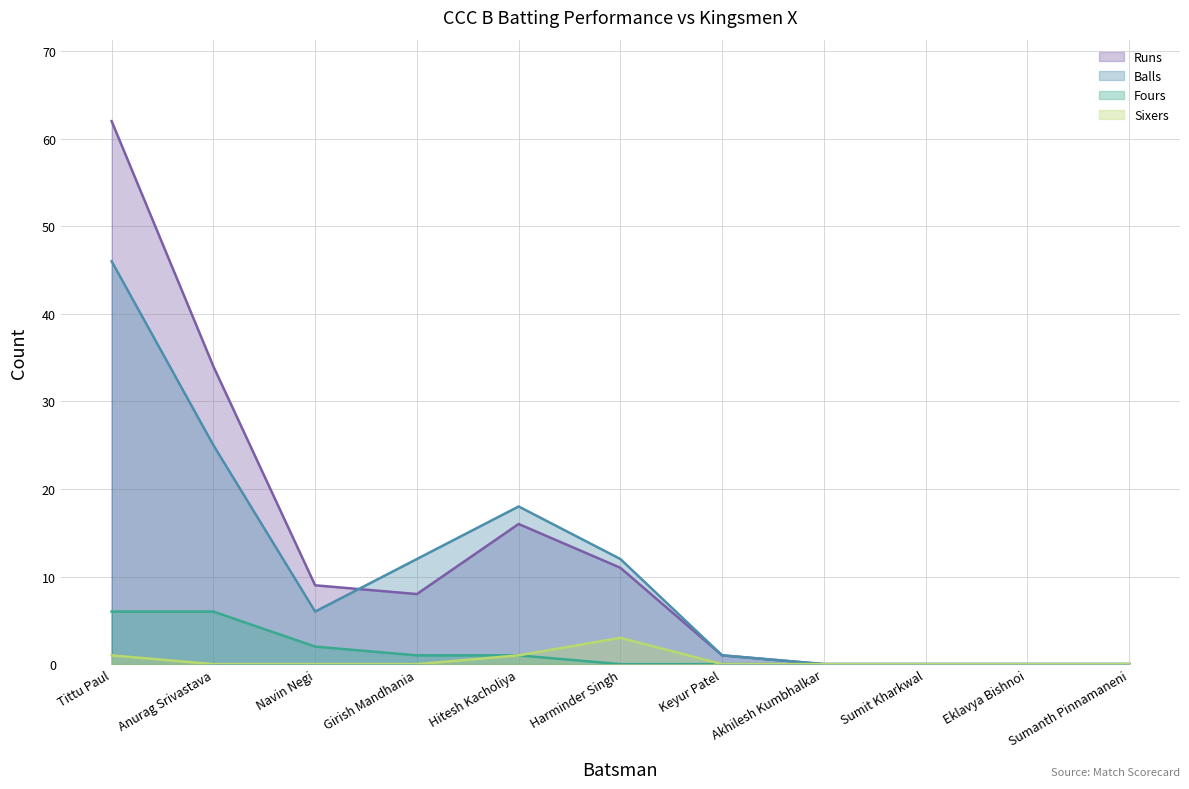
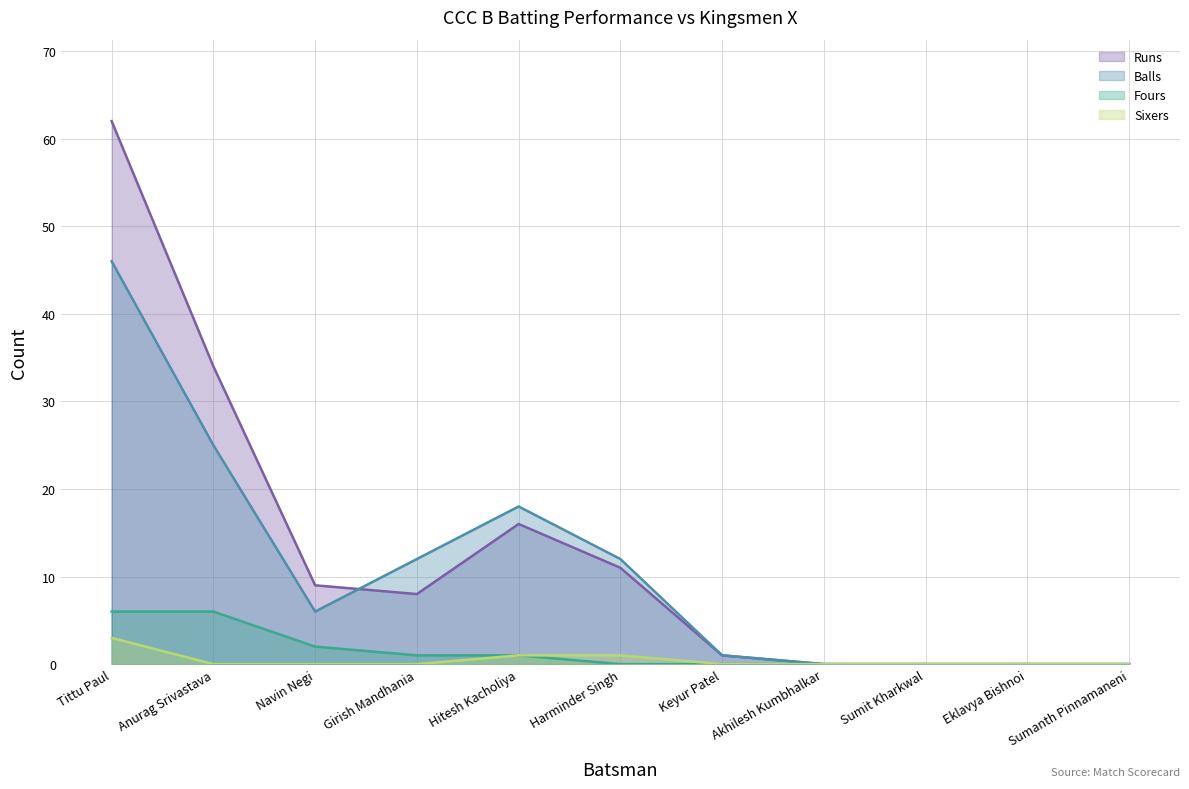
  {
    "Sixers": {
-     "Tittu Paul": 1,
+     "Tittu Paul": 3,
      "Anurag Srivastava": 0,
      "Navin Negi": 0,
      "Girish Mandhania": 0,
-     "Harminder Singh": 3
+     "Harminder Singh": 1
    }
  }
